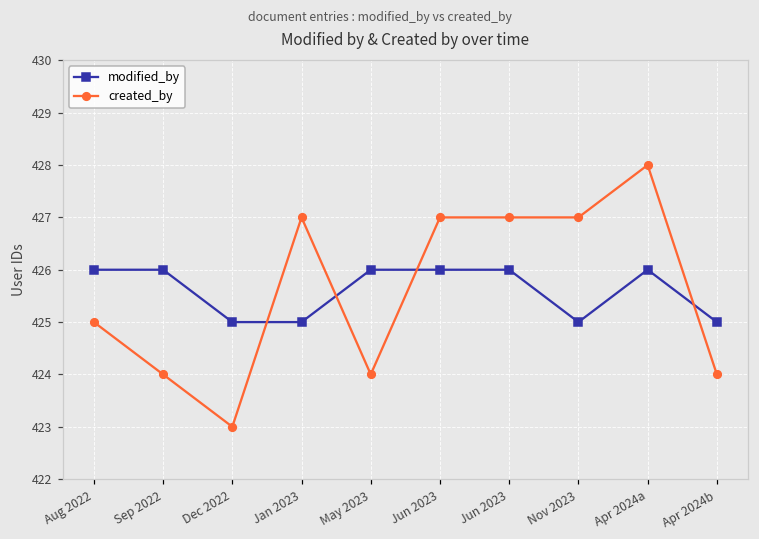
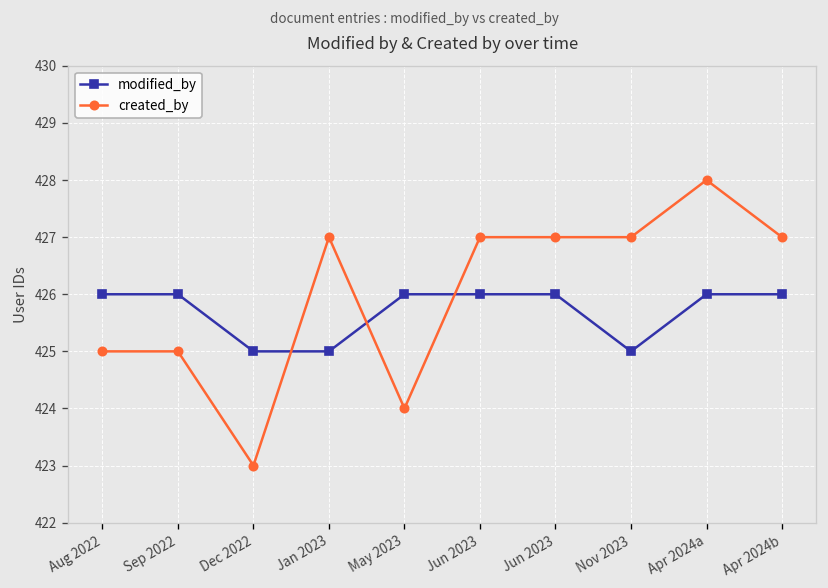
  {
    "modified_by": {
      "Aug 2022": 426,
      "Sep 2022": 426,
      "Dec 2022": 425,
      "Jan 2023": 425,
      "May 2023": 426,
      "Nov 2023": 425,
      "Apr 2024a": 426,
-     "Apr 2024b": 425
+     "Apr 2024b": 426
    },
    "created_by": {
      "Aug 2022": 425,
-     "Sep 2022": 424,
+     "Sep 2022": 425,
      "Dec 2022": 423,
      "Jan 2023": 427,
      "May 2023": 424,
      "Nov 2023": 427,
      "Apr 2024a": 428,
-     "Apr 2024b": 424
+     "Apr 2024b": 427
    }
  }
